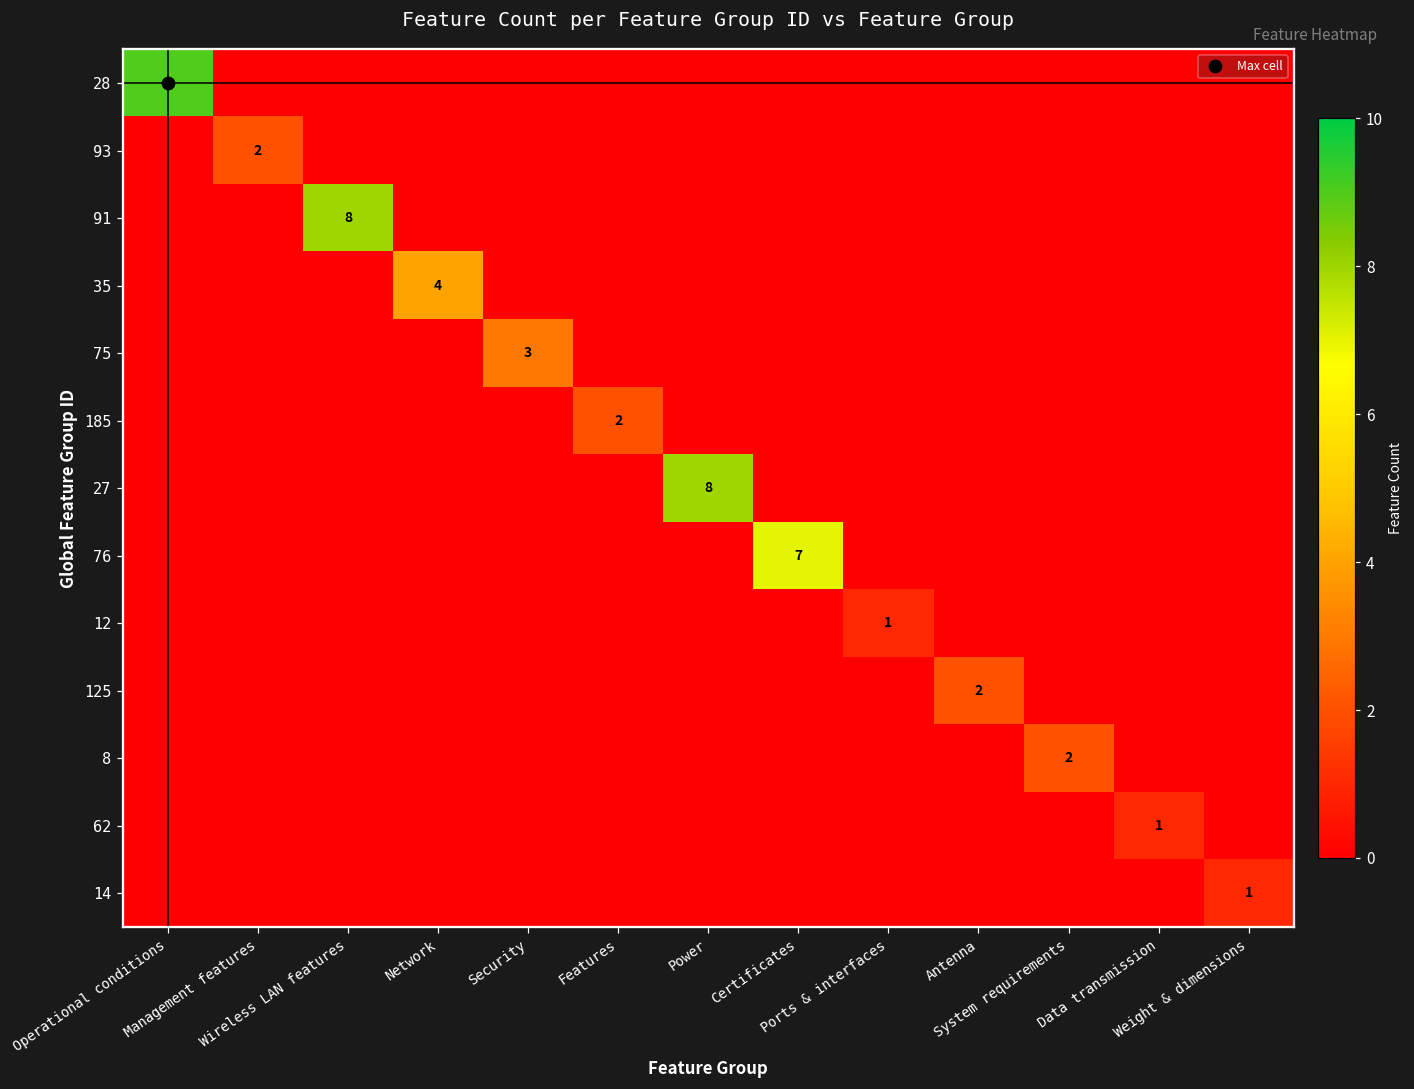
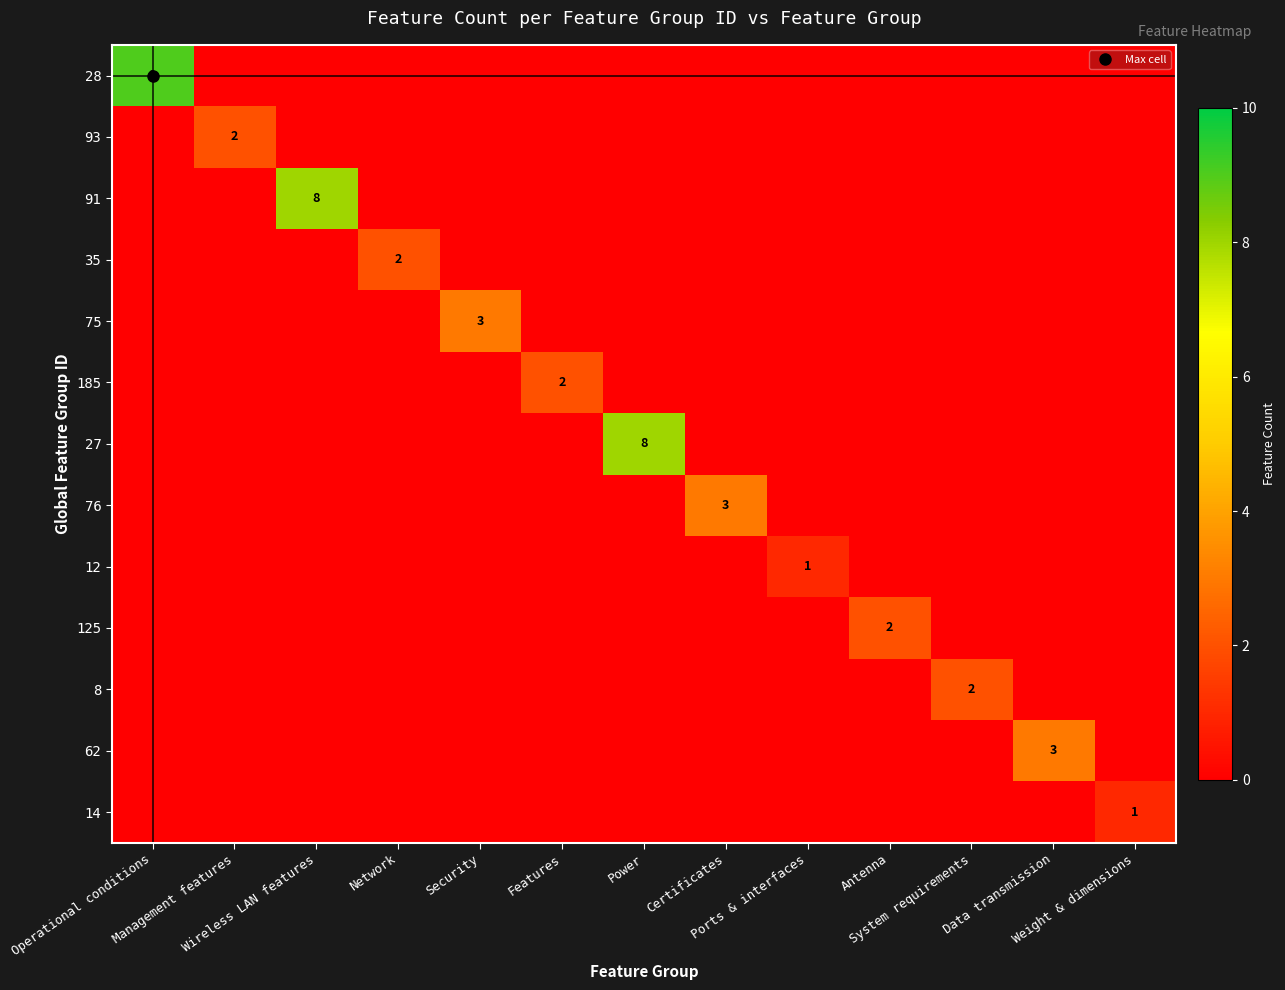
  {
    "93": {
      "Management features": 2
    },
    "91": {
      "Wireless LAN features": 8
    },
    "35": {
-     "Network": 4
+     "Network": 2
    },
    "75": {
      "Security": 3
    },
    "185": {
      "Features": 2
    },
    "27": {
      "Power": 8
    },
    "76": {
-     "Certificates": 7
+     "Certificates": 3
    },
    "12": {
      "Ports & interfaces": 1
    },
    "125": {
      "Antenna": 2
    },
    "8": {
      "System requirements": 2
    },
    "62": {
-     "Data transmission": 1
+     "Data transmission": 3
    },
    "14": {
      "Weight & dimensions": 1
    }
  }
